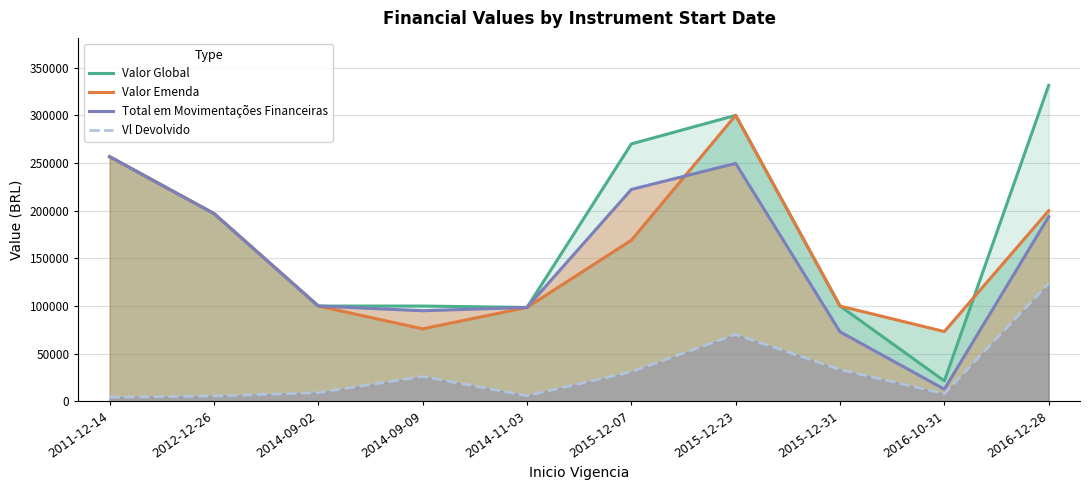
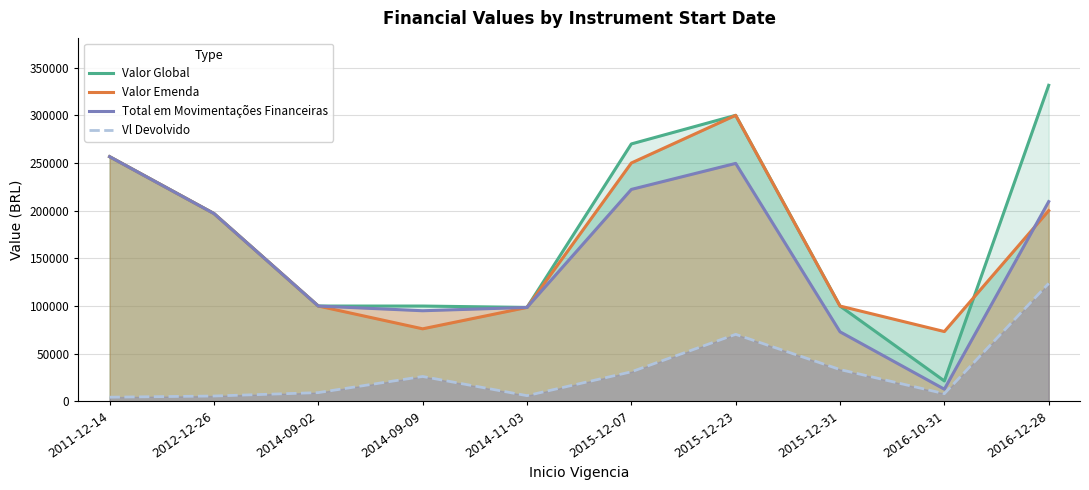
  {
    "Valor Global": {
      "2014-09-09": 100000,
      "2015-12-07": 270000,
      "2016-10-31": 20000,
      "2016-12-28": 330000
    },
    "Valor Emenda": {
      "2014-09-09": 80000,
-     "2015-12-07": 170000,
+     "2015-12-07": 250000,
      "2016-10-31": 70000,
      "2016-12-28": 200000
    },
    "Total em Movimentações Financeiras": {
      "2014-09-09": 100000,
      "2015-12-07": 220000,
      "2015-12-23": 250000,
      "2015-12-31": 70000,
      "2016-10-31": 10000,
-     "2016-12-28": 190000
+     "2016-12-28": 210000
    },
    "Vl Devolvido": {
      "2011-12-14": 0,
      "2012-12-26": 10000,
      "2014-09-02": 10000,
      "2014-09-09": 30000,
      "2014-11-03": 10000,
      "2015-12-07": 30000,
      "2015-12-23": 70000,
      "2015-12-31": 30000,
      "2016-10-31": 10000,
      "2016-12-28": 120000
    }
  }
